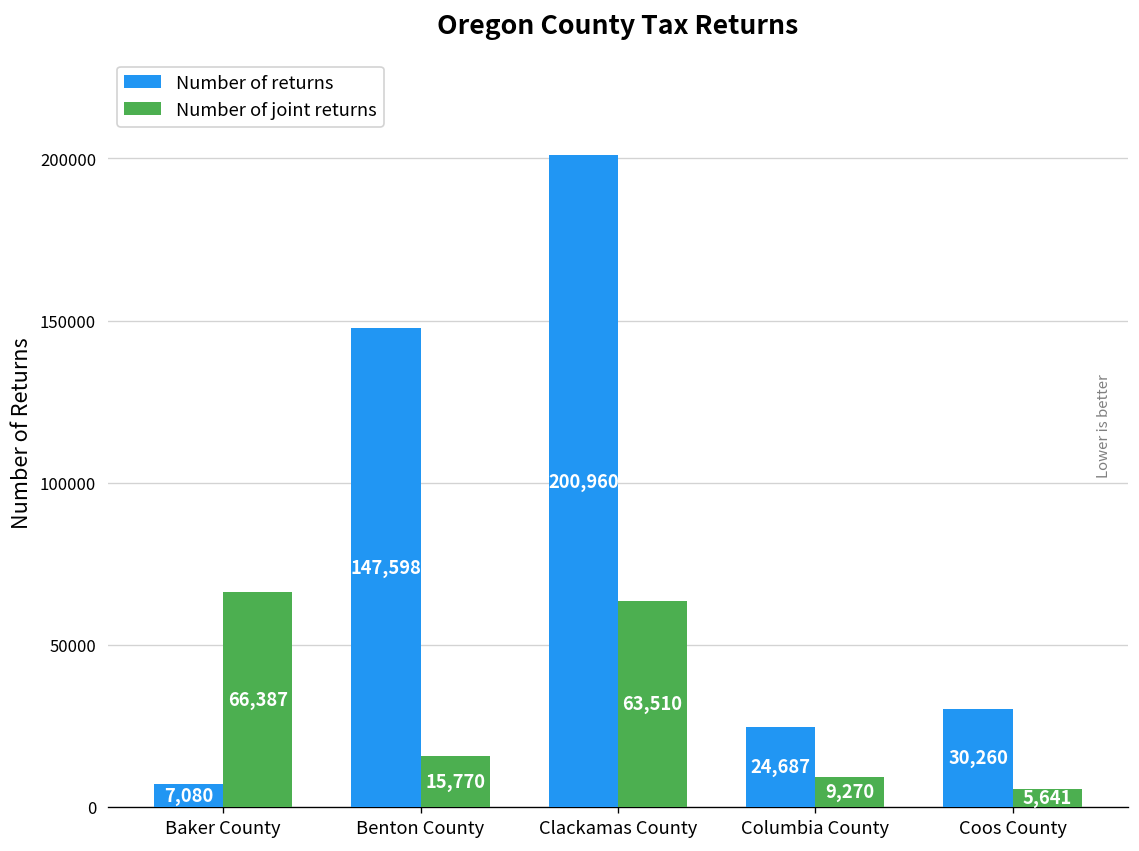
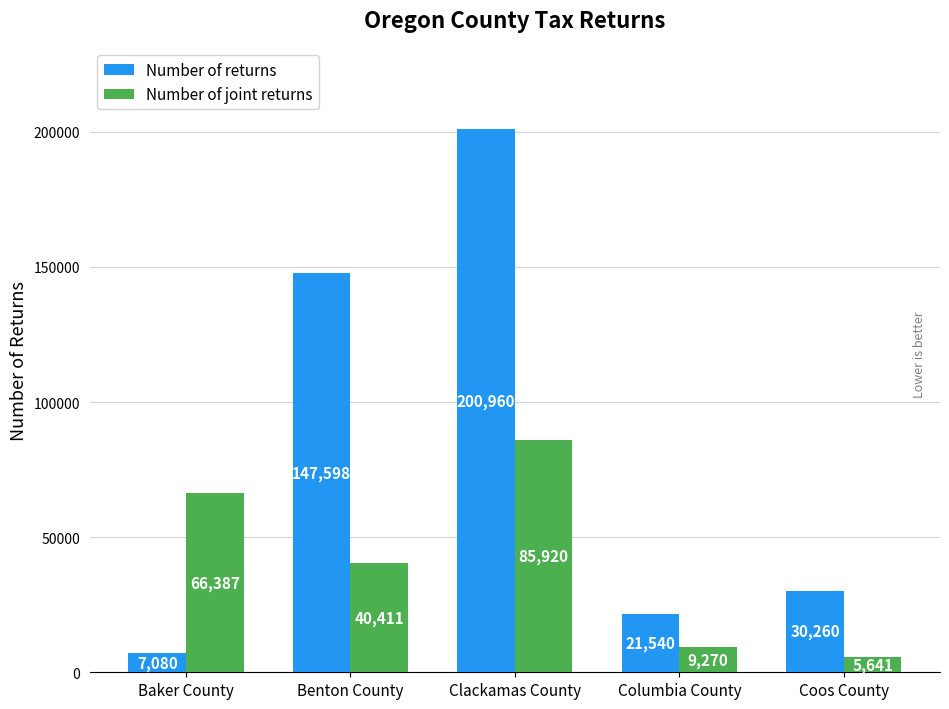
  {
    "Number of returns": {
      "Baker County": "7,080",
      "Benton County": "147,598",
      "Clackamas County": "200,960",
-     "Columbia County": "24,687",
+     "Columbia County": "21,540",
      "Coos County": "30,260"
    },
    "Number of joint returns": {
      "Baker County": "66,387",
-     "Benton County": "15,770",
-     "Clackamas County": "63,510",
+     "Benton County": "40,411",
+     "Clackamas County": "85,920",
      "Columbia County": "9,270",
      "Coos County": "5,641"
    }
  }
